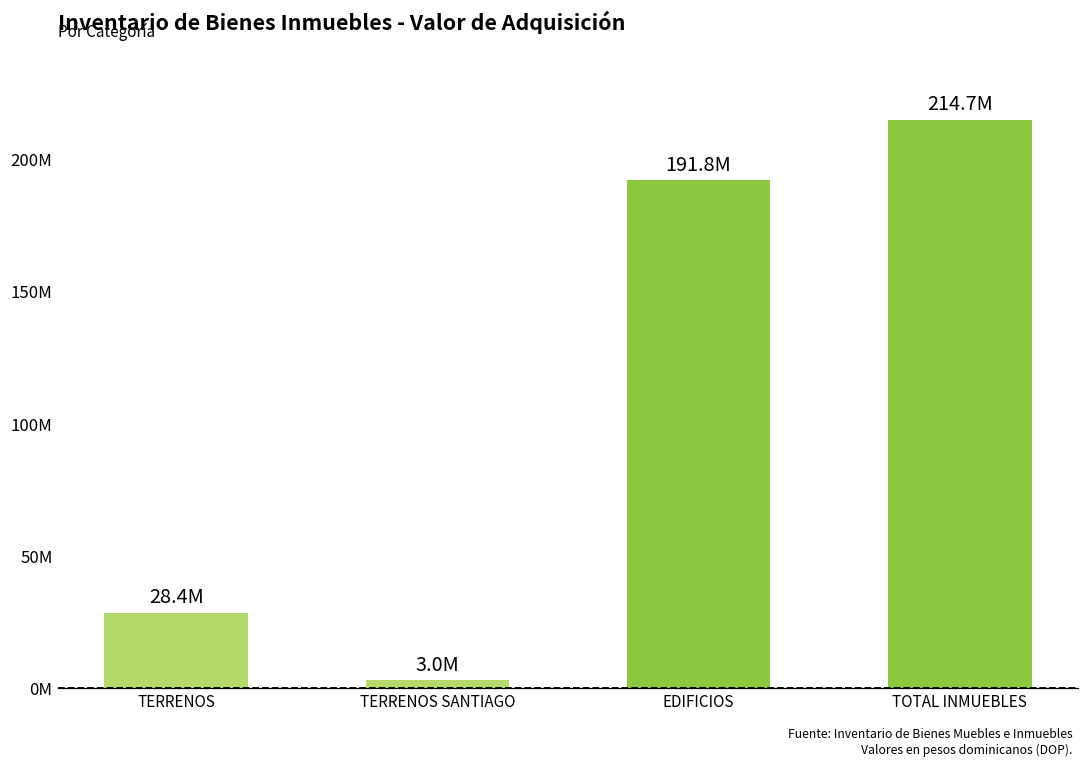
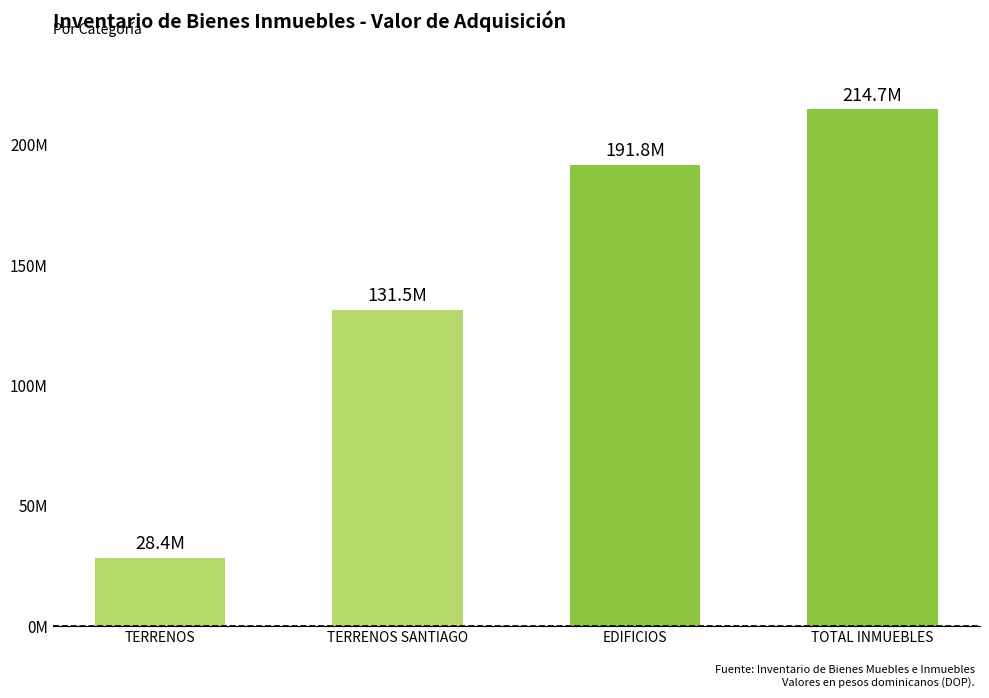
  {
    "TERRENOS": "28.4M",
-   "TERRENOS SANTIAGO": "3.0M",
+   "TERRENOS SANTIAGO": "131.5M",
    "EDIFICIOS": "191.8M",
    "TOTAL INMUEBLES": "214.7M"
  }
